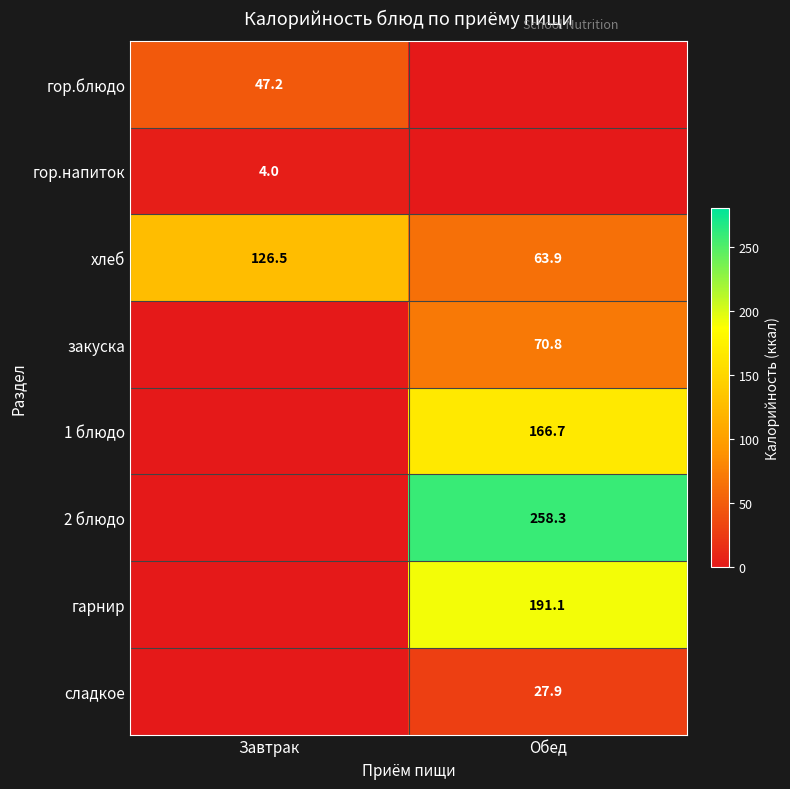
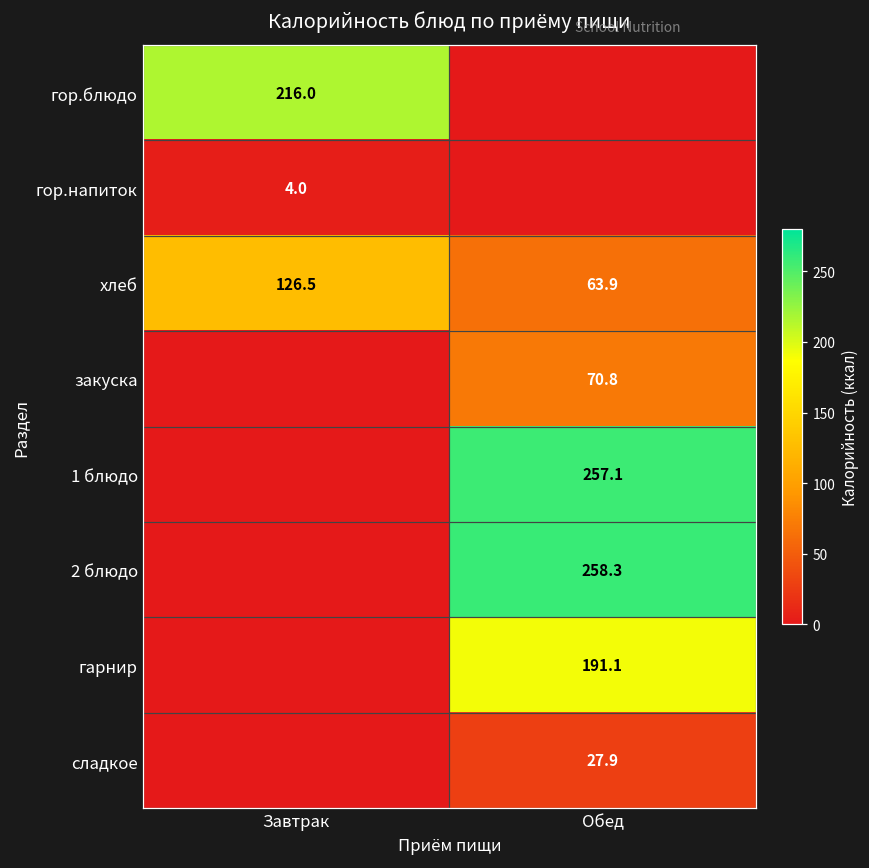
  {
    "гор.блюдо": {
-     "Завтрак": 47.2
+     "Завтрак": 216.0
    },
    "гор.напиток": {
      "Завтрак": 4.0
    },
    "хлеб": {
      "Завтрак": 126.5,
      "Обед": 63.9
    },
    "закуска": {
      "Обед": 70.8
    },
    "1 блюдо": {
-     "Обед": 166.7
+     "Обед": 257.1
    },
    "2 блюдо": {
      "Обед": 258.3
    },
    "гарнир": {
      "Обед": 191.1
    },
    "сладкое": {
      "Обед": 27.9
    }
  }
